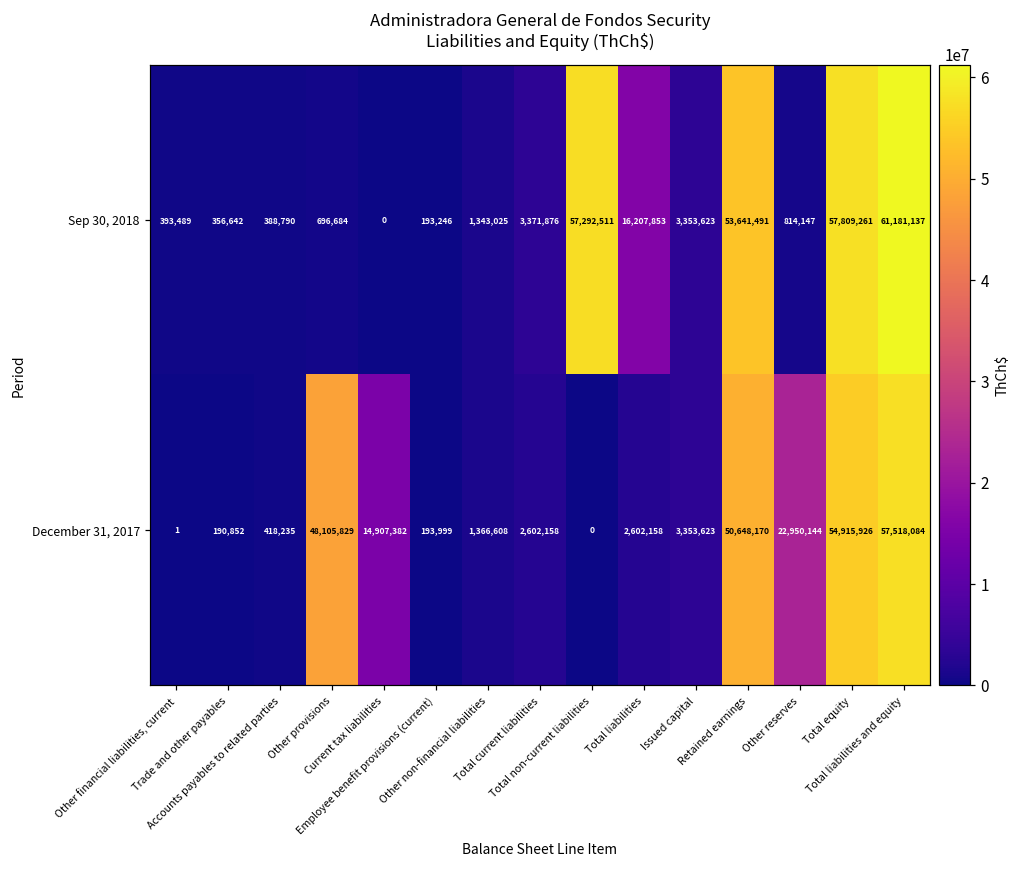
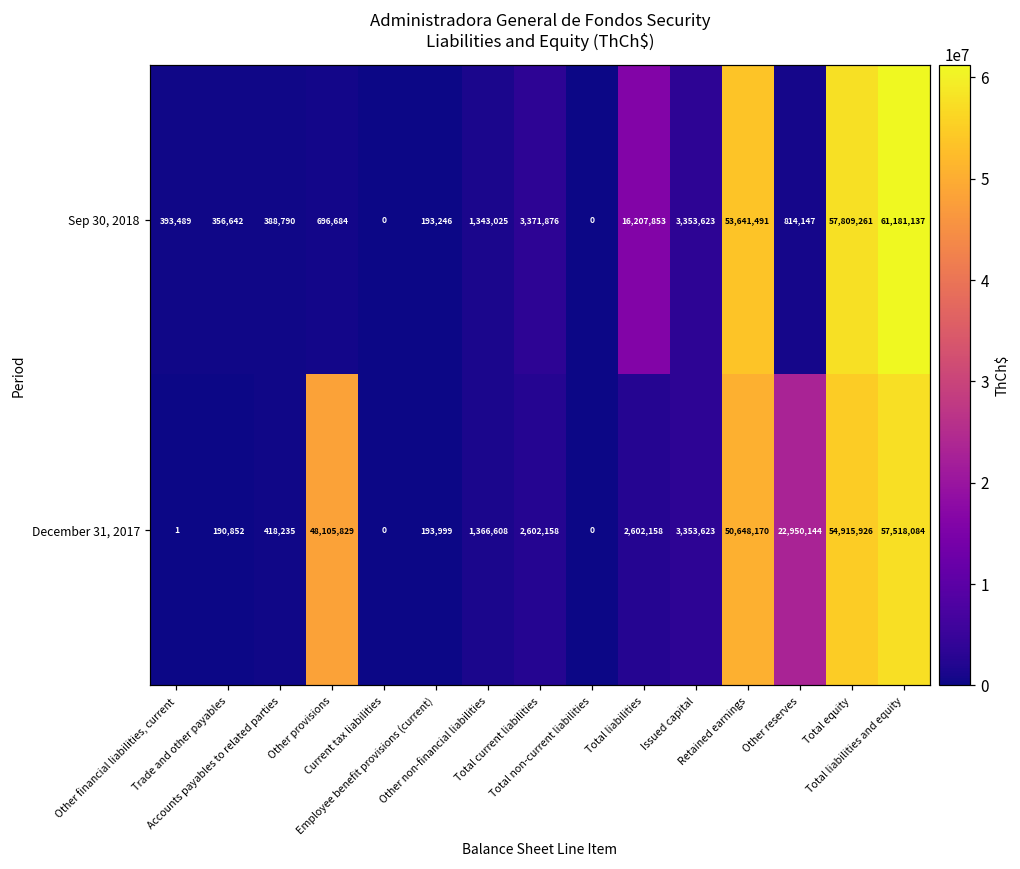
  {
    "Sep 30, 2018": {
      "Other financial liabilities, current": "393,489",
      "Trade and other payables": "356,642",
      "Accounts payables to related parties": "388,790",
      "Other provisions": "696,684",
      "Current tax liabilities": "0",
      "Employee benefit provisions (current)": "193,246",
      "Other non-financial liabilities": "1,343,025",
      "Total current liabilities": "3,371,876",
-     "Total non-current liabilities": "57,292,511",
+     "Total non-current liabilities": "0",
      "Total liabilities": "16,207,853",
      "Issued capital": "3,353,623",
      "Retained earnings": "53,641,491",
      "Other reserves": "814,147",
      "Total equity": "57,809,261",
      "Total liabilities and equity": "61,181,137"
    },
    "December 31, 2017": {
      "Other financial liabilities, current": "1",
      "Trade and other payables": "190,852",
      "Accounts payables to related parties": "418,235",
      "Other provisions": "48,105,829",
-     "Current tax liabilities": "14,907,382",
+     "Current tax liabilities": "0",
      "Employee benefit provisions (current)": "193,999",
      "Other non-financial liabilities": "1,366,608",
      "Total current liabilities": "2,602,158",
      "Total non-current liabilities": "0",
      "Total liabilities": "2,602,158",
      "Issued capital": "3,353,623",
      "Retained earnings": "50,648,170",
      "Other reserves": "22,950,144",
      "Total equity": "54,915,926",
      "Total liabilities and equity": "57,518,084"
    }
  }
